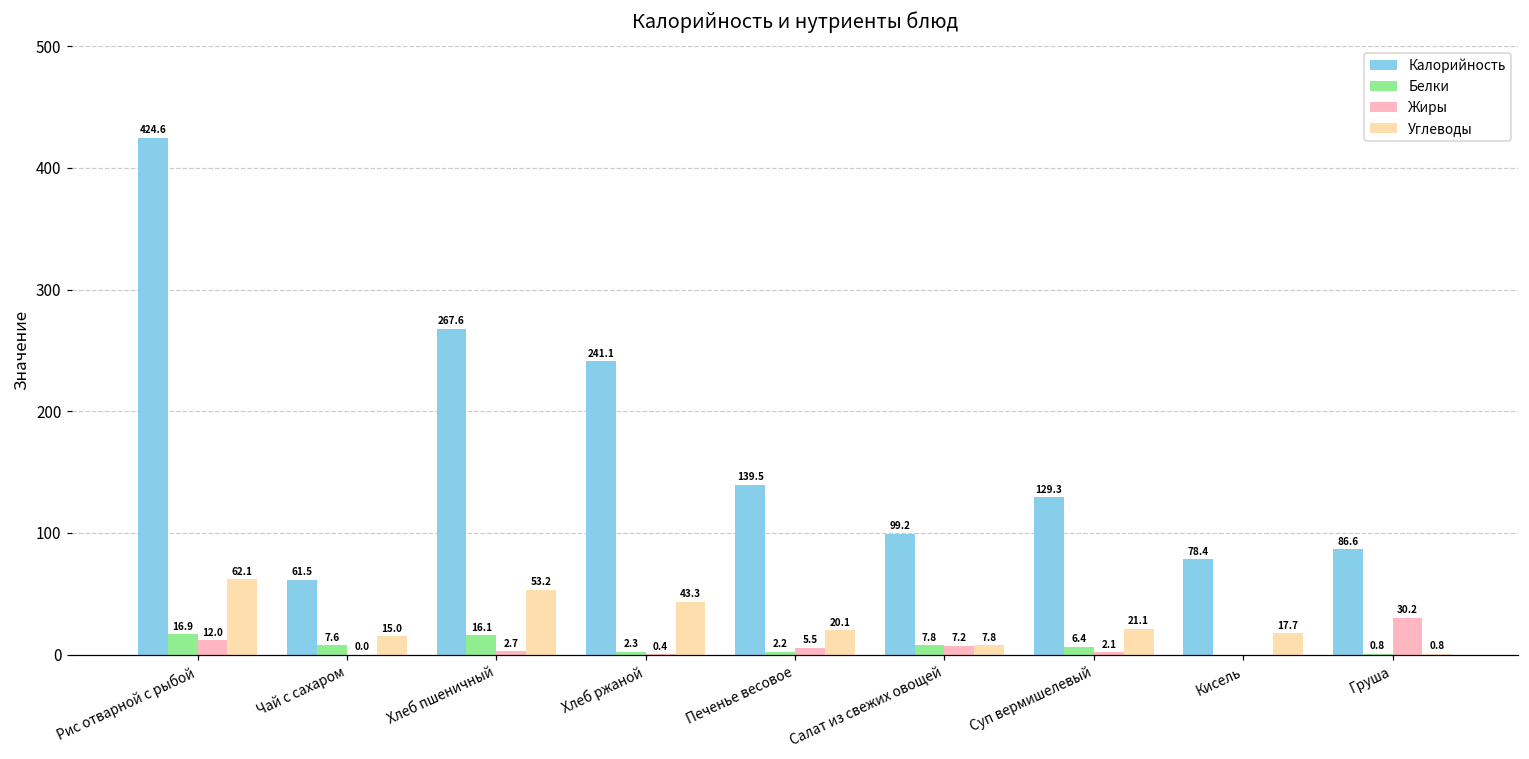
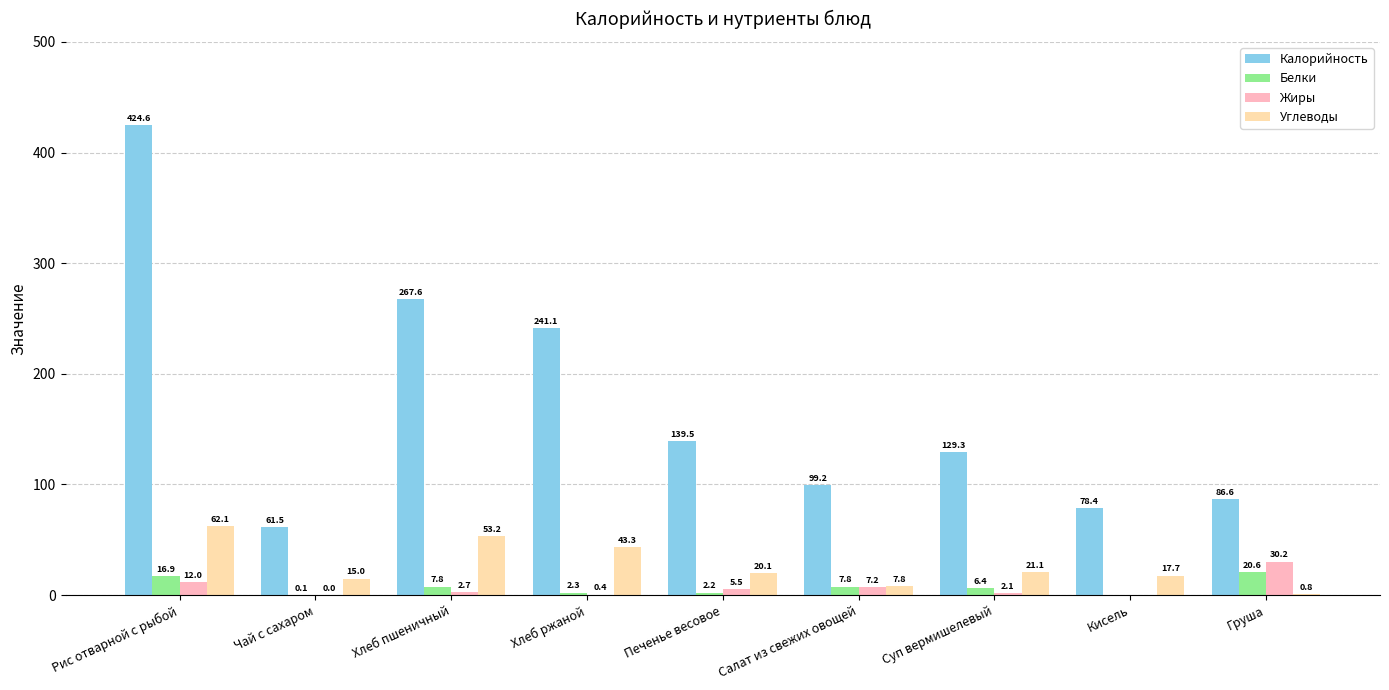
  {
    "Калорийность": {
      "Рис отварной с рыбой": 424.6,
      "Чай с сахаром": 61.5,
      "Хлеб пшеничный": 267.6,
      "Хлеб ржаной": 241.1,
      "Печенье весовое": 139.5,
      "Салат из свежих овощей": 99.2,
      "Суп вермишелевый": 129.3,
      "Кисель": 78.4,
      "Груша": 86.6
    },
    "Белки": {
      "Рис отварной с рыбой": 16.9,
-     "Чай с сахаром": 7.6,
-     "Хлеб пшеничный": 16.1,
+     "Чай с сахаром": 0.1,
+     "Хлеб пшеничный": 7.8,
      "Хлеб ржаной": 2.3,
      "Печенье весовое": 2.2,
      "Салат из свежих овощей": 7.8,
      "Суп вермишелевый": 6.4,
-     "Груша": 0.8
+     "Груша": 20.6
    }
  }
